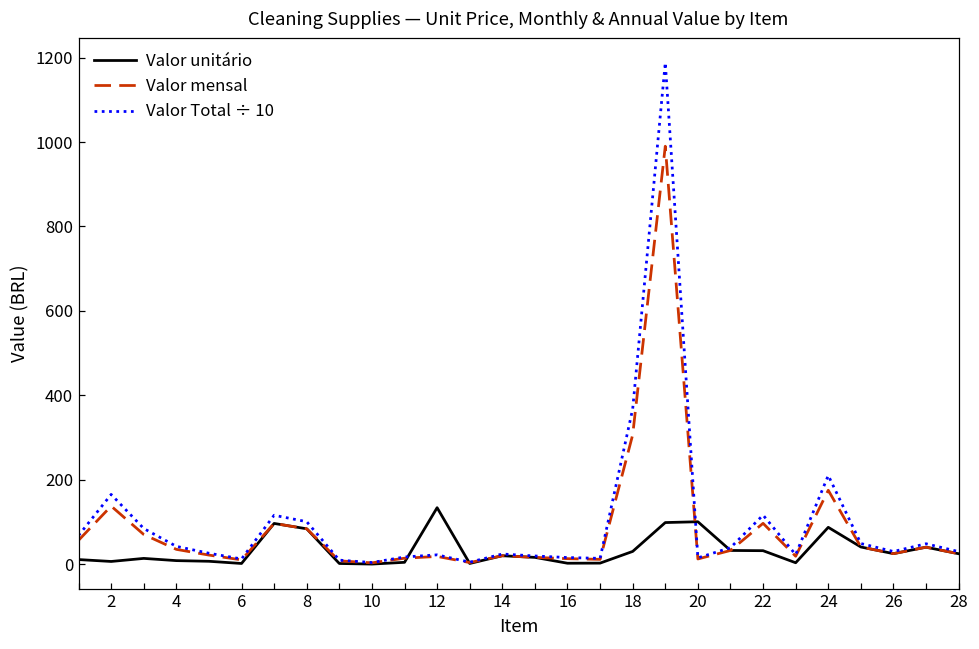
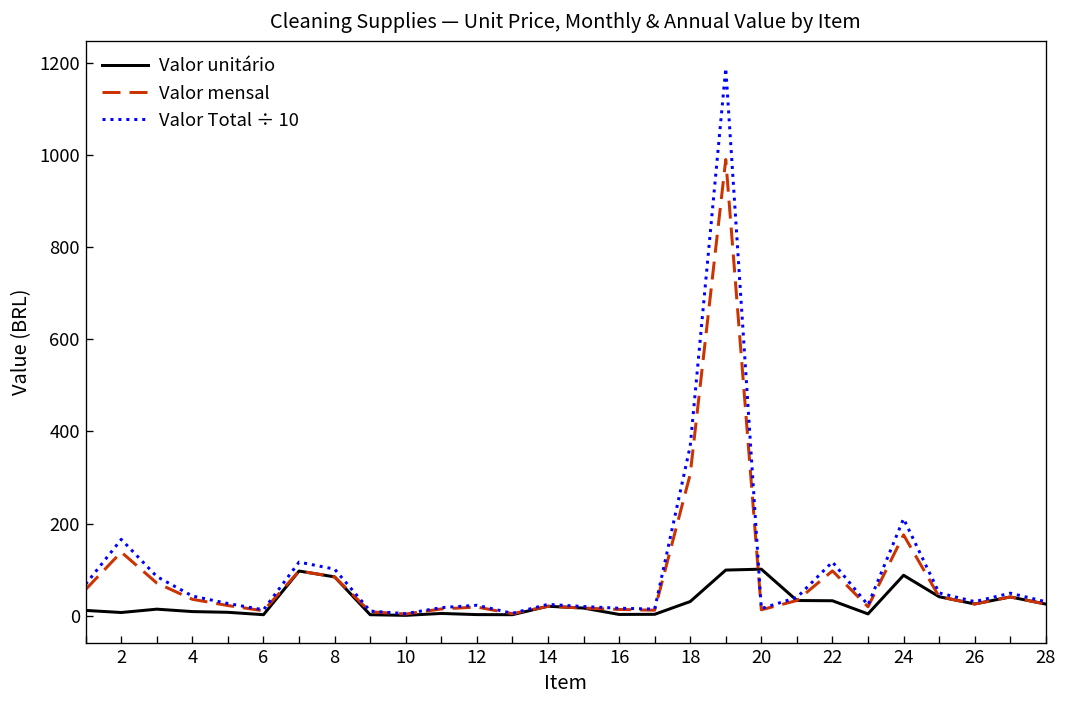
  {
    "Valor unitário": {
      "2": 10,
      "4": 10,
      "6": 0,
-     "12": 130,
+     "12": 0,
      "16": 0,
      "18": 30,
      "20": 100,
      "22": 30,
      "24": 90
    },
    "Valor mensal": {
      "2": 140,
      "4": 40,
      "18": 310,
      "22": 100,
      "24": 180
    },
    "Valor Total ÷ 10": {
      "2": 170,
      "4": 40,
      "8": 100,
      "18": 370,
      "22": 120,
      "24": 210
    }
  }
